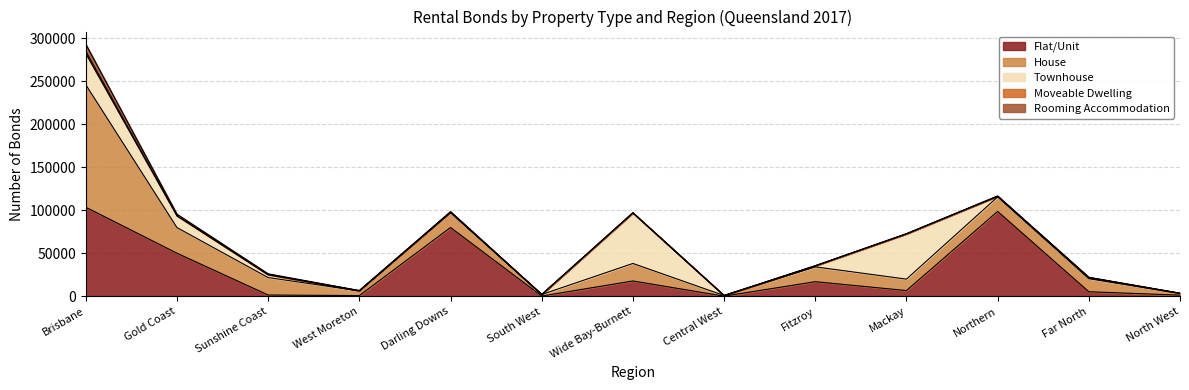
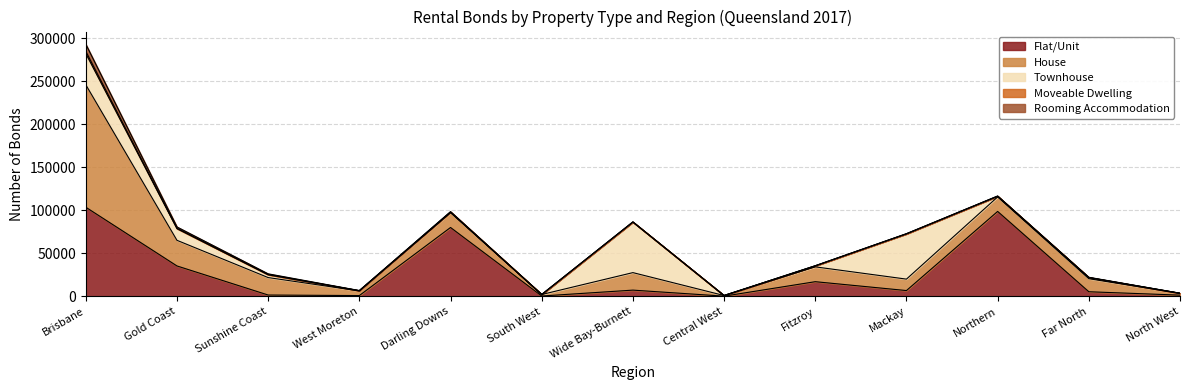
  {
    "Flat/Unit": {
      "Brisbane": 100000,
-     "Gold Coast": 50000,
+     "Gold Coast": 40000,
      "Sunshine Coast": 0,
      "West Moreton": 0,
      "Darling Downs": 80000,
-     "Wide Bay-Burnett": 20000,
+     "Wide Bay-Burnett": 10000,
      "Fitzroy": 20000,
      "Mackay": 10000,
      "Northern": 100000,
      "Far North": 10000
    }
  }
